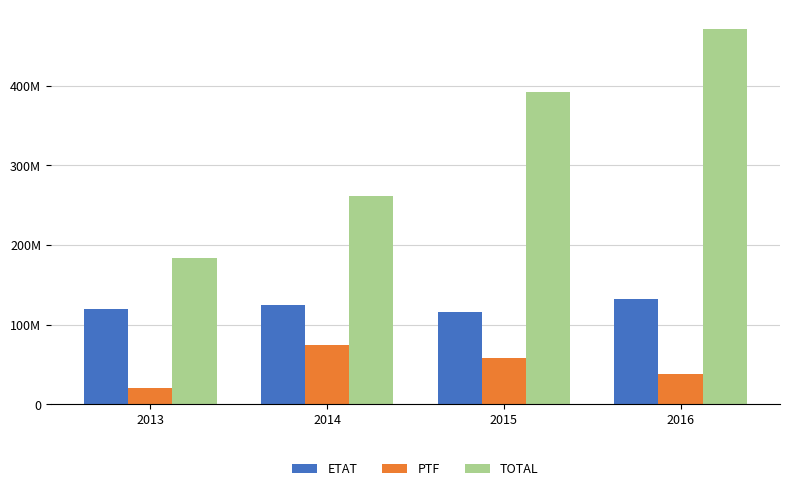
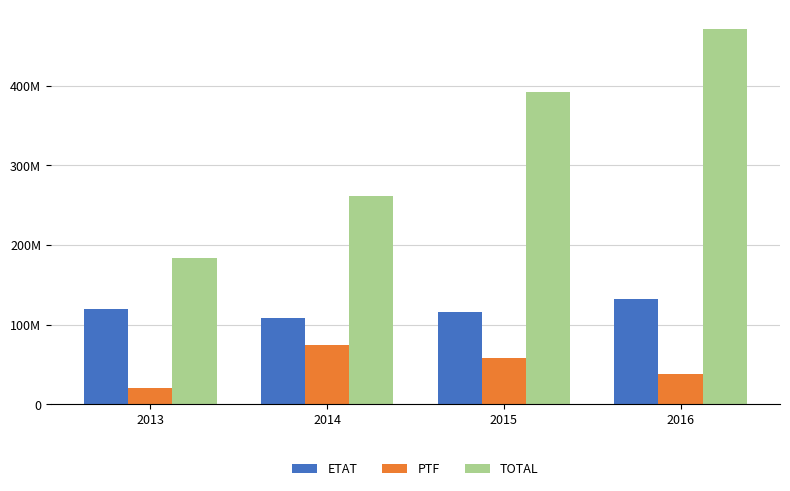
  {
    "ETAT": {
      "2013": 120000000,
-     "2014": 120000000,
+     "2014": 110000000,
      "2015": 120000000,
      "2016": 130000000
    },
    "PTF": {
      "2013": 20000000,
      "2014": 80000000,
      "2015": 60000000,
      "2016": 40000000
    },
    "TOTAL": {
      "2013": 180000000,
      "2014": 260000000,
      "2015": 390000000,
      "2016": 470000000
    }
  }
